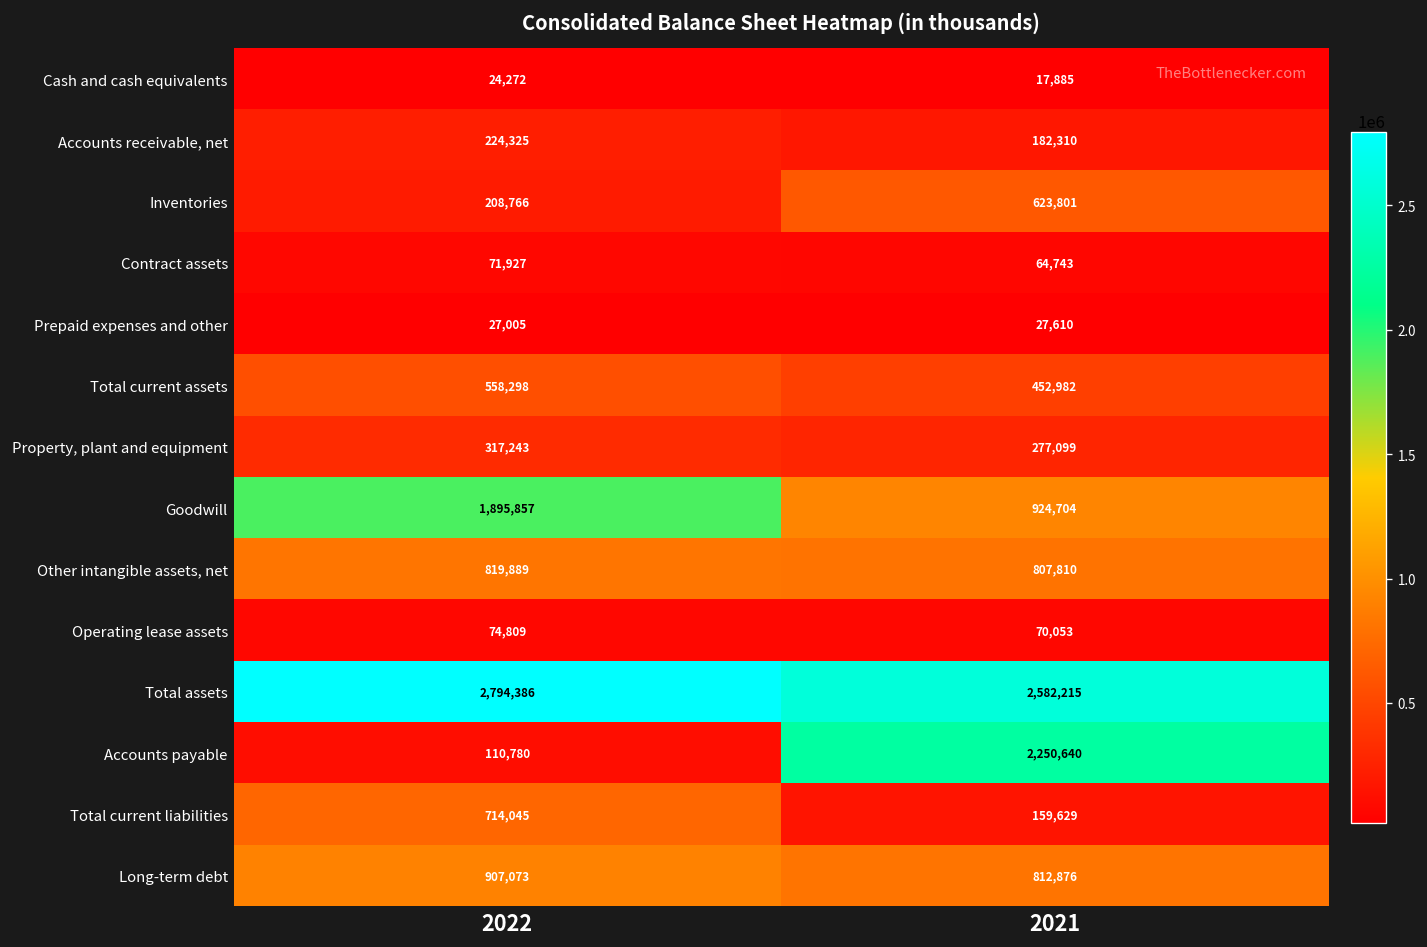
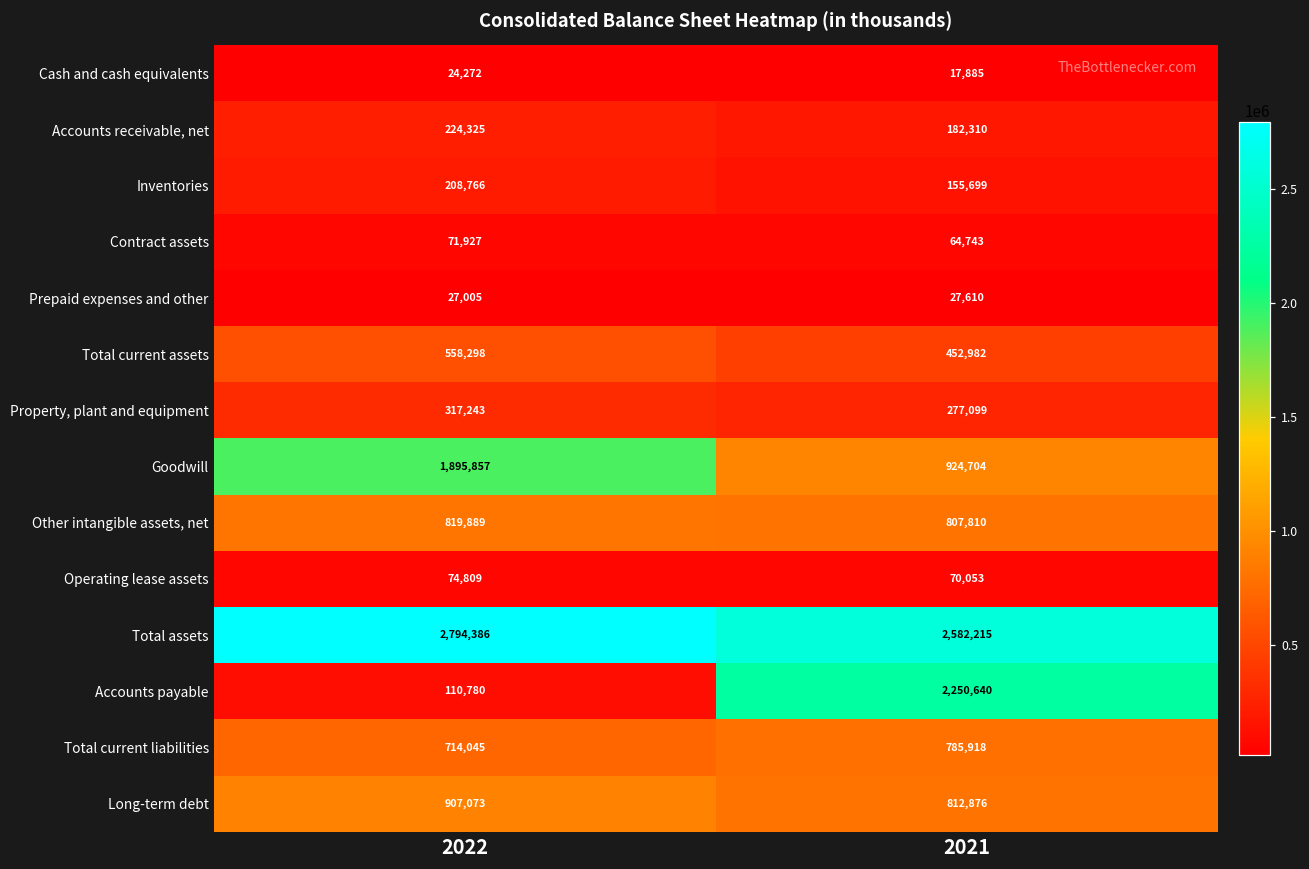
  {
    "Cash and cash equivalents": {
      "2022": "24,272"
    },
    "Accounts receivable, net": {
      "2022": "224,325",
      "2021": "182,310"
    },
    "Inventories": {
      "2022": "208,766",
-     "2021": "623,801"
+     "2021": "155,699"
    },
    "Contract assets": {
      "2022": "71,927",
      "2021": "64,743"
    },
    "Prepaid expenses and other": {
      "2022": "27,005",
      "2021": "27,610"
    },
    "Total current assets": {
      "2022": "558,298",
      "2021": "452,982"
    },
    "Property, plant and equipment": {
      "2022": "317,243",
      "2021": "277,099"
    },
    "Goodwill": {
      "2022": "1,895,857",
      "2021": "924,704"
    },
    "Other intangible assets, net": {
      "2022": "819,889",
      "2021": "807,810"
    },
    "Operating lease assets": {
      "2022": "74,809",
      "2021": "70,053"
    },
    "Total assets": {
      "2022": "2,794,386",
      "2021": "2,582,215"
    },
    "Accounts payable": {
      "2022": "110,780",
      "2021": "2,250,640"
    },
    "Total current liabilities": {
      "2022": "714,045",
-     "2021": "159,629"
+     "2021": "785,918"
    },
    "Long-term debt": {
      "2022": "907,073",
      "2021": "812,876"
    }
  }
